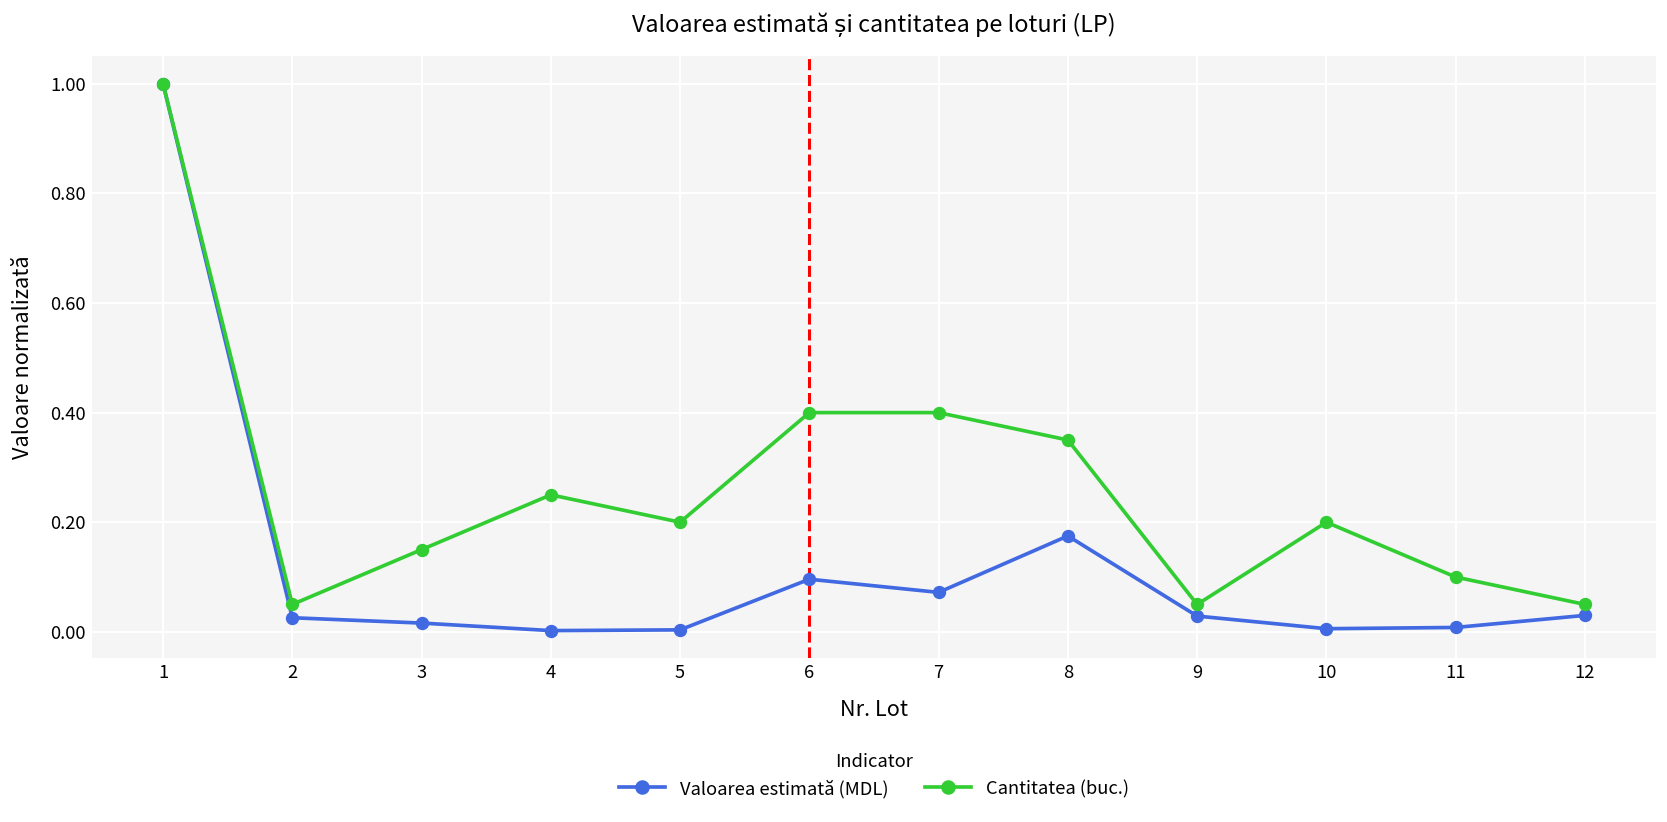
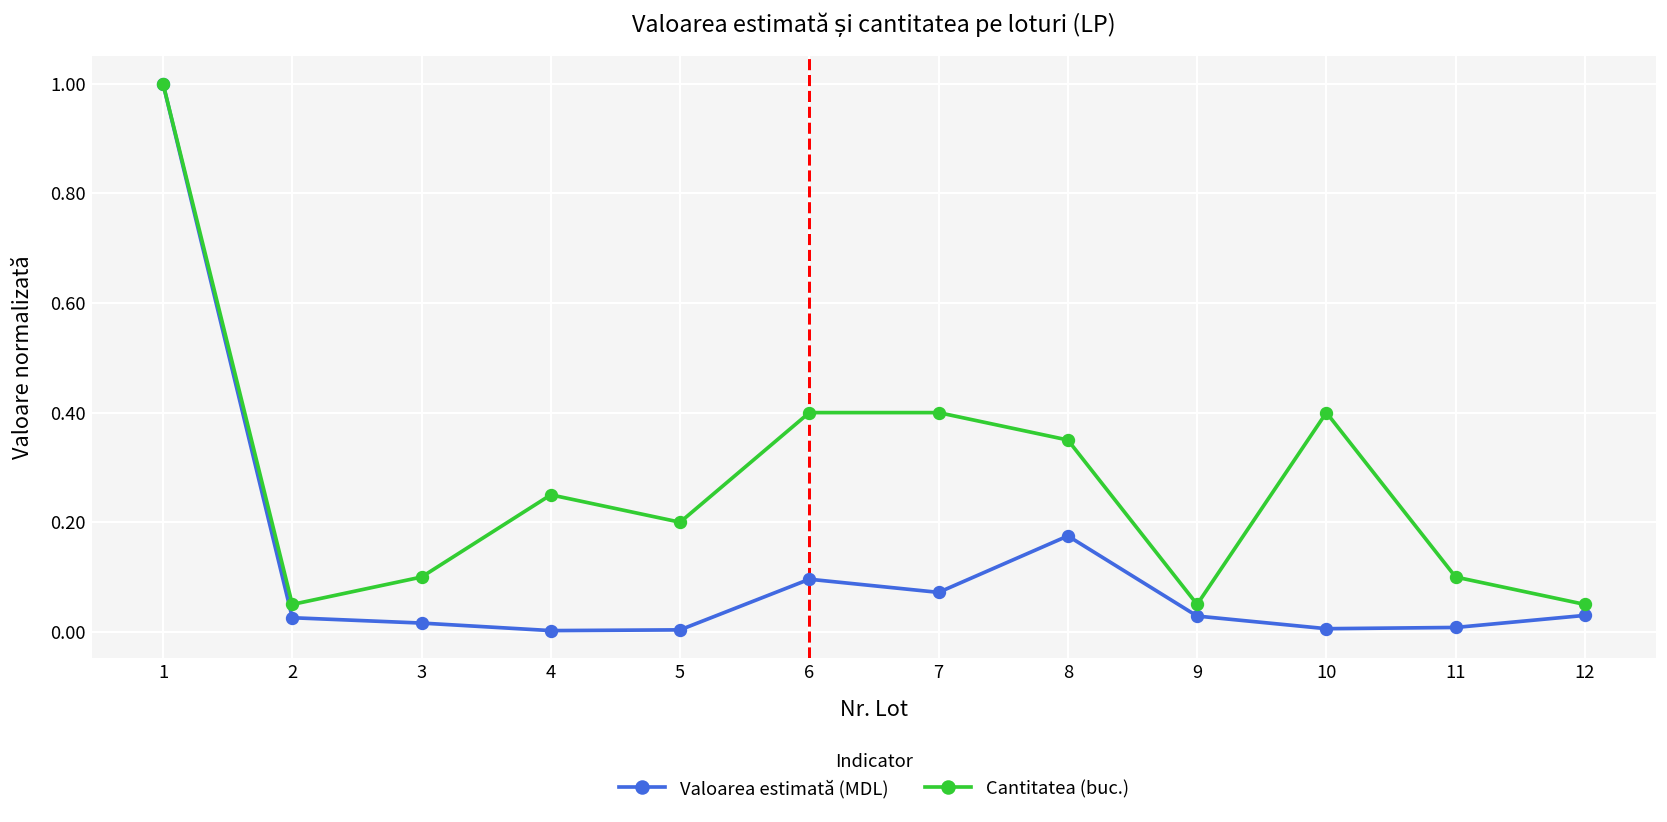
  {
    "Valoarea estimată (MDL)": {
      "2": 0.03,
      "3": 0.02,
      "4": 0.00,
      "5": 0.00,
      "6": 0.10,
      "7": 0.07,
      "8": 0.18,
      "9": 0.03,
      "10": 0.01,
      "11": 0.01,
      "12": 0.03
    },
    "Cantitatea (buc.)": {
      "2": 0.05,
-     "3": 0.15,
+     "3": 0.10,
      "4": 0.25,
      "5": 0.20,
      "6": 0.40,
      "7": 0.40,
      "8": 0.35,
      "9": 0.05,
-     "10": 0.20,
+     "10": 0.40,
      "11": 0.10,
      "12": 0.05
    }
  }
